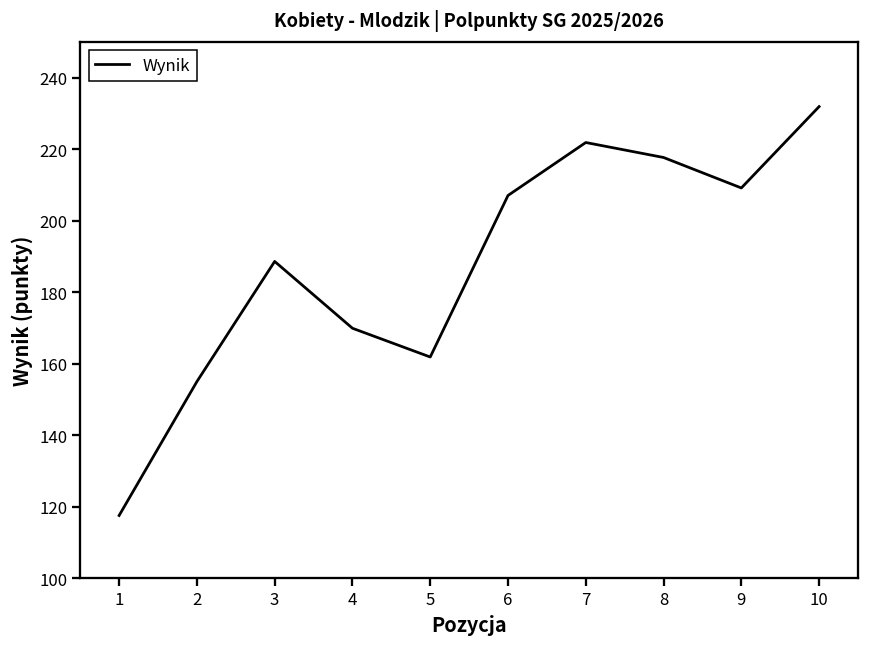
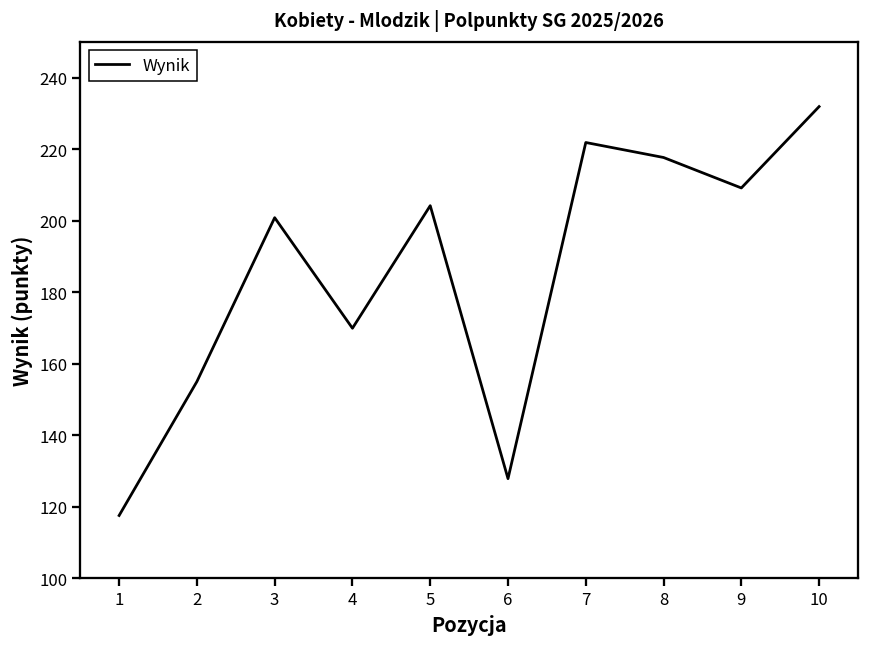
  {
    "1": 118,
    "2": 155,
-   "3": 189,
+   "3": 201,
    "4": 170,
-   "5": 162,
-   "6": 207,
+   "5": 204,
+   "6": 128,
    "7": 222,
    "8": 218,
    "9": 209,
    "10": 232
  }
